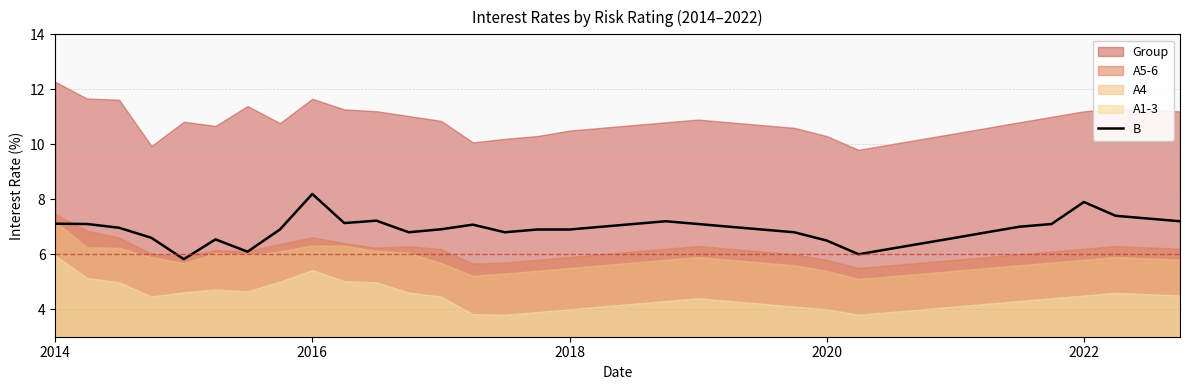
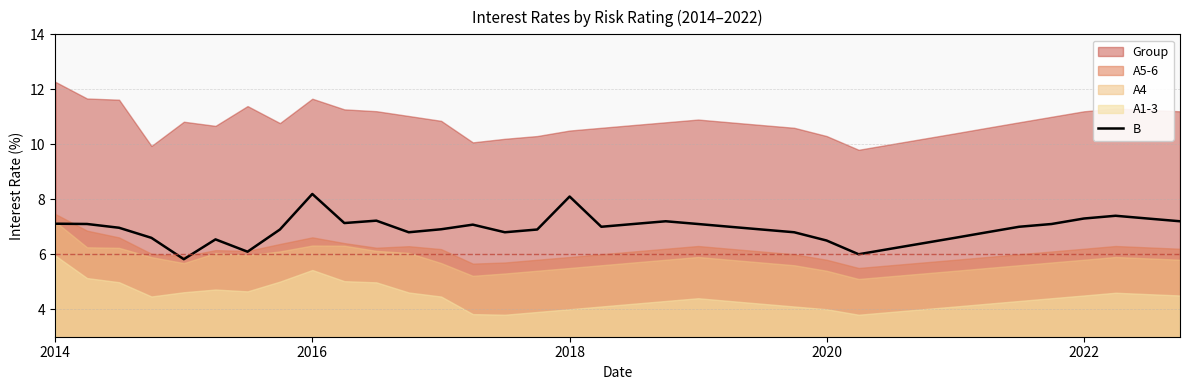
  {
    "B": {
      "2016": 8.2,
-     "2018": 6.9,
+     "2018": 8.1,
      "2020": 6.5,
-     "2022": 7.9
+     "2022": 7.3
    }
  }
